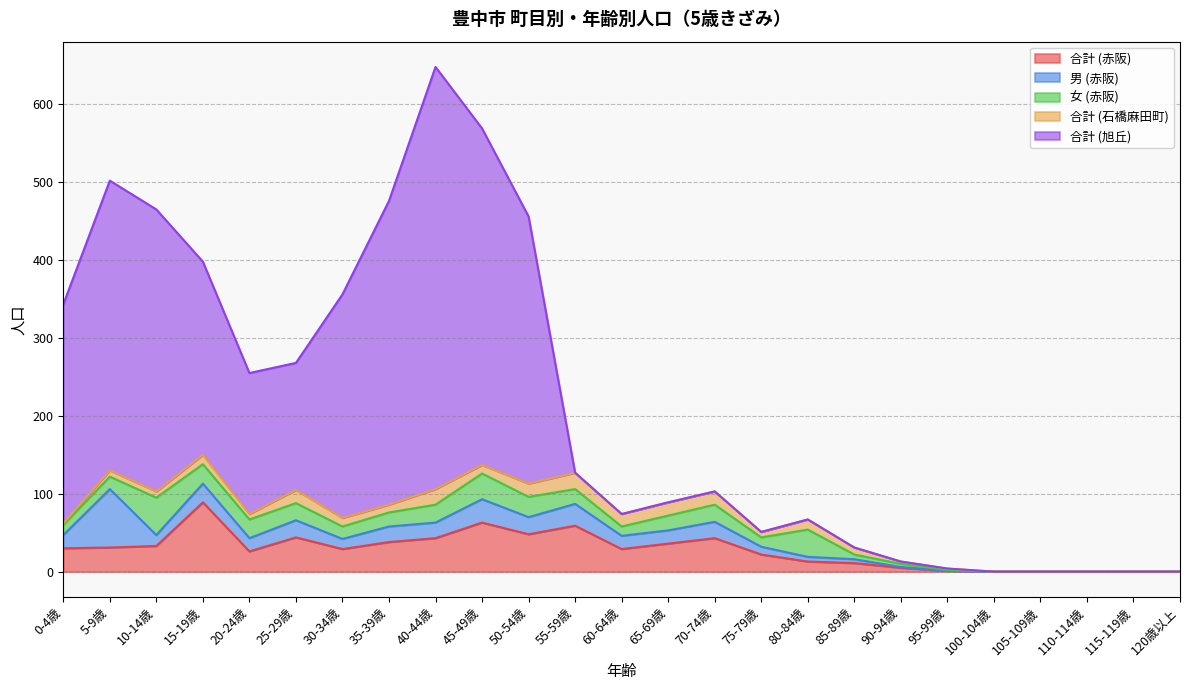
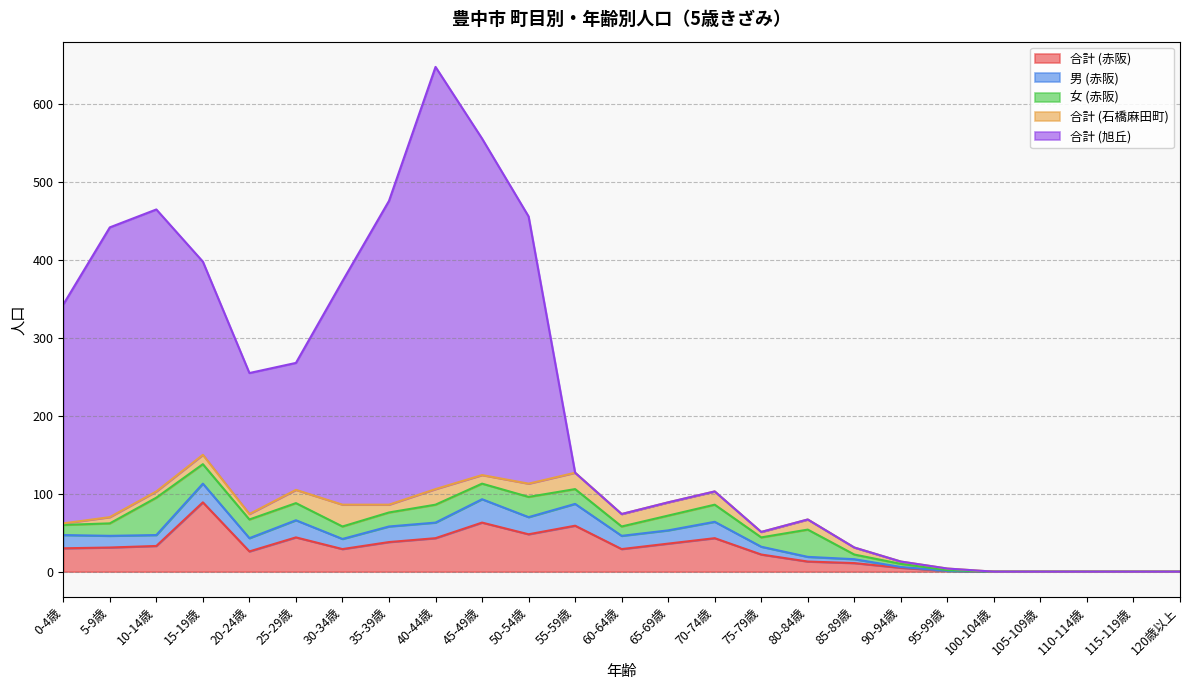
  {
    "合計 (赤阪)": {
      "0-4歳": 30,
      "5-9歳": 30,
      "10-14歳": 30,
      "15-19歳": 90,
      "20-24歳": 30,
      "25-29歳": 40,
      "30-34歳": 30,
      "35-39歳": 40,
      "40-44歳": 40,
      "45-49歳": 60,
      "50-54歳": 50,
      "55-59歳": 60,
      "60-64歳": 30,
      "65-69歳": 40,
      "70-74歳": 40,
      "75-79歳": 20,
      "80-84歳": 10,
      "85-89歳": 10
    },
    "男 (赤阪)": {
      "0-4歳": 20,
-     "5-9歳": 80,
+     "5-9歳": 20,
      "10-14歳": 10,
      "15-19歳": 20,
      "20-24歳": 20,
      "25-29歳": 20,
      "30-34歳": 10,
      "35-39歳": 20,
      "40-44歳": 20,
      "45-49歳": 30,
      "50-54歳": 20,
      "55-59歳": 30,
      "60-64歳": 20,
      "65-69歳": 20,
      "70-74歳": 20,
      "75-79歳": 10,
      "80-84歳": 10,
      "85-89歳": 10
    },
    "女 (赤阪)": {
      "5-9歳": 20,
      "10-14歳": 50,
      "15-19歳": 30,
      "20-24歳": 20,
      "25-29歳": 20,
      "30-34歳": 20,
      "35-39歳": 20,
      "40-44歳": 20,
-     "45-49歳": 30,
+     "45-49歳": 20,
      "50-54歳": 30,
      "55-59歳": 20,
      "60-64歳": 10,
      "65-69歳": 20,
      "70-74歳": 20,
      "75-79歳": 10,
      "80-84歳": 40,
      "85-89歳": 10
    },
    "合計 (石橋麻田町)": {
      "5-9歳": 10,
      "10-14歳": 10,
      "15-19歳": 10,
      "20-24歳": 10,
      "25-29歳": 20,
-     "30-34歳": 10,
+     "30-34歳": 30,
      "35-39歳": 10,
      "40-44歳": 20,
      "45-49歳": 10,
      "50-54歳": 20
    },
    "合計 (旭丘)": {
      "0-4歳": 280,
      "5-9歳": 370,
      "10-14歳": 360,
      "15-19歳": 250,
      "20-24歳": 180,
      "25-29歳": 160,
      "30-34歳": 290,
      "35-39歳": 390,
      "40-44歳": 540,
      "45-49歳": 430,
      "50-54歳": 340
    }
  }
